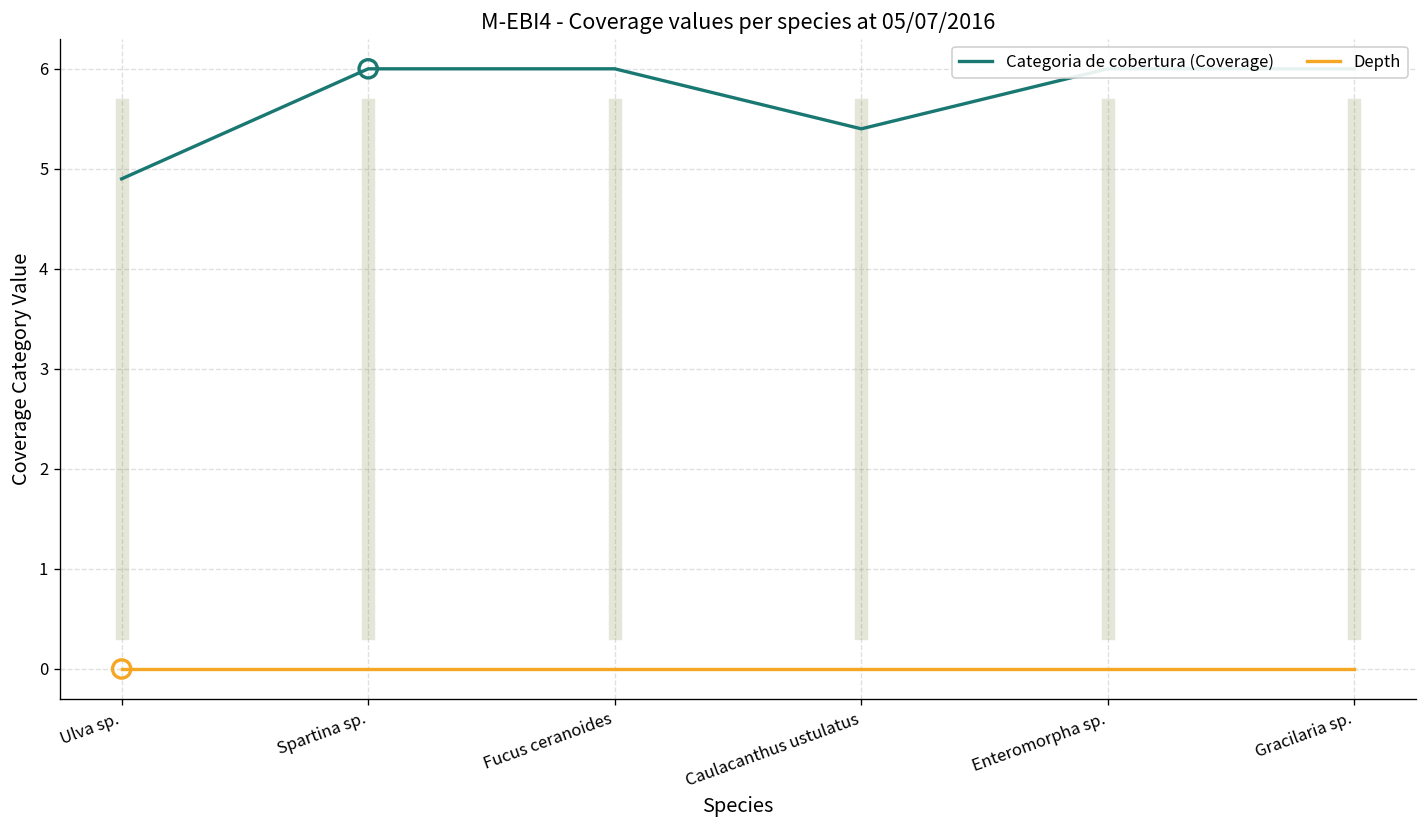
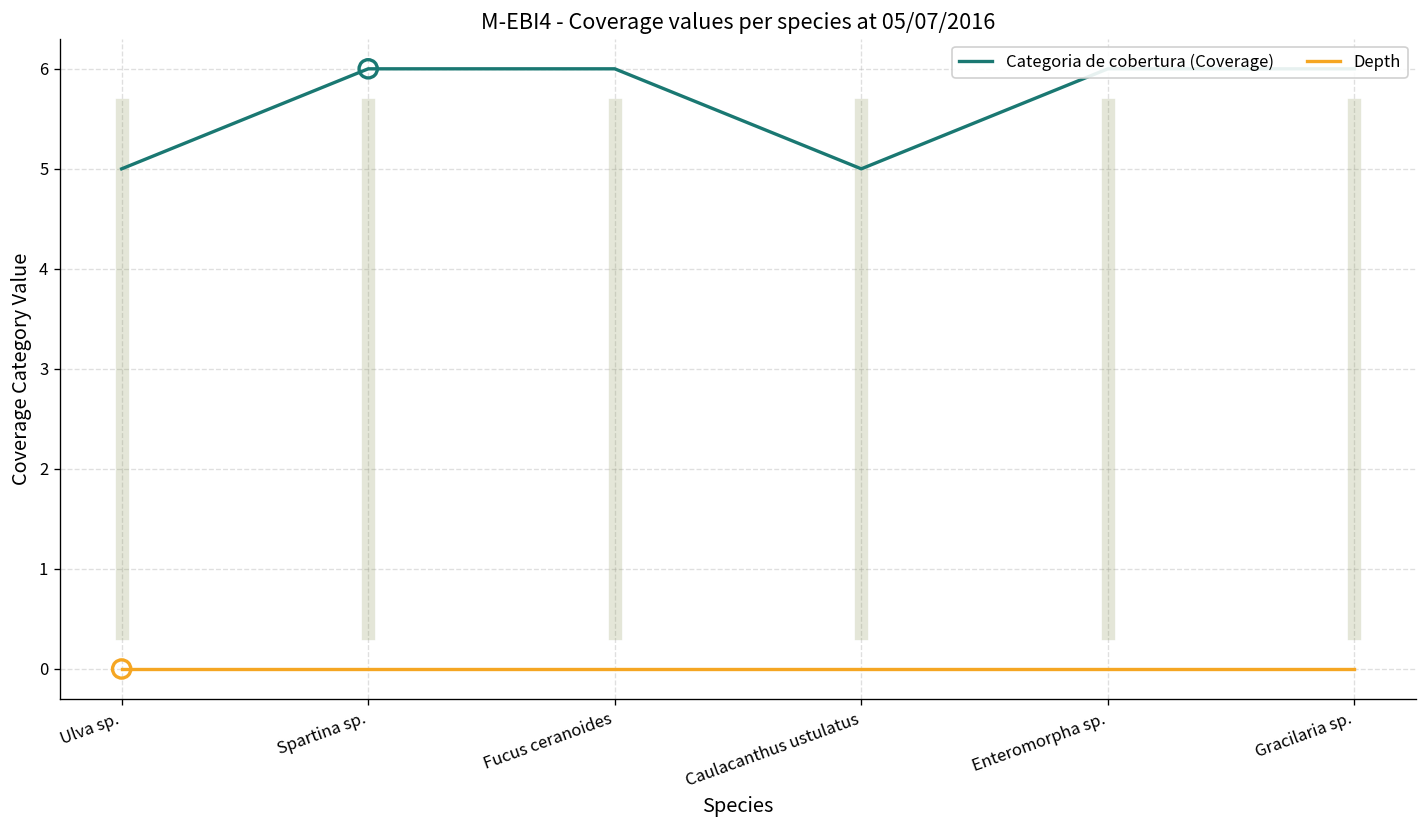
  {
    "Categoria de cobertura (Coverage)": {
-     "Ulva sp.": 4.9,
+     "Ulva sp.": 5.0,
      "Fucus ceranoides": 6.0,
-     "Caulacanthus ustulatus": 5.4
+     "Caulacanthus ustulatus": 5.0
    },
    "Depth": {
      "Spartina sp.": 0.0,
      "Fucus ceranoides": 0.0,
      "Caulacanthus ustulatus": 0.0,
      "Enteromorpha sp.": 0.0,
      "Gracilaria sp.": 0.0
    }
  }
